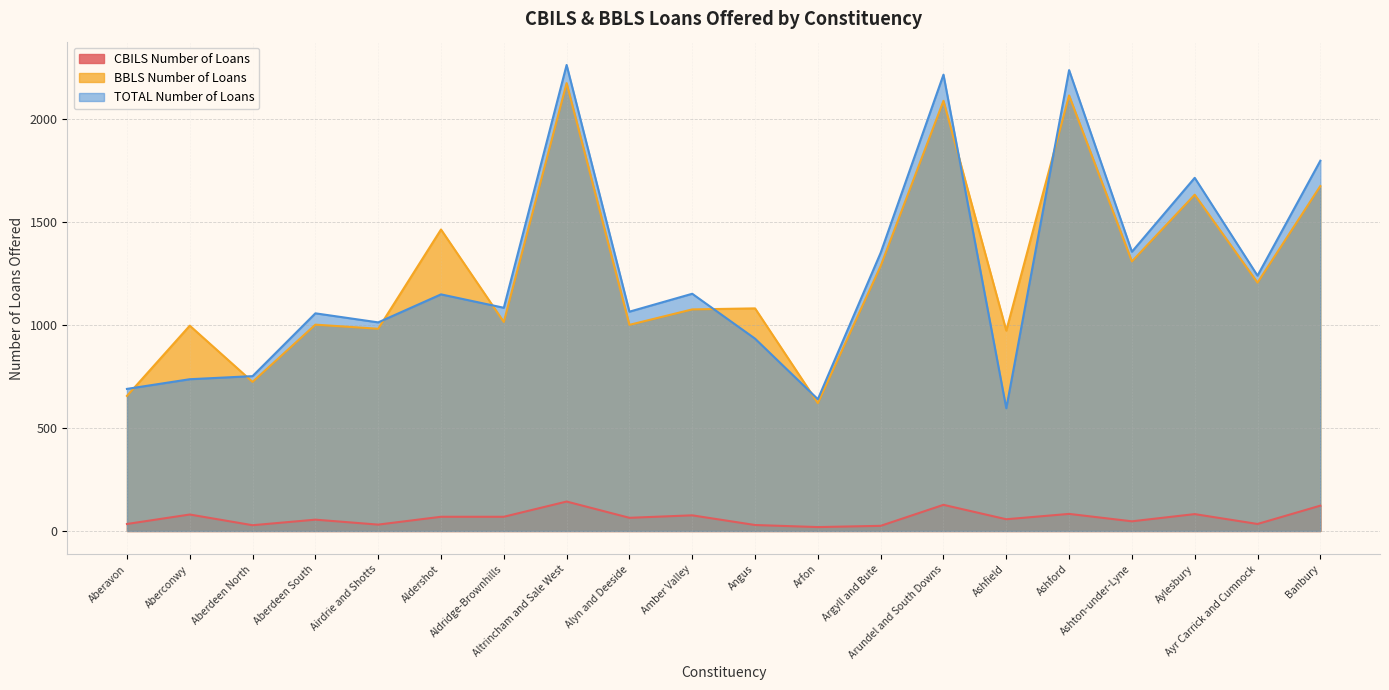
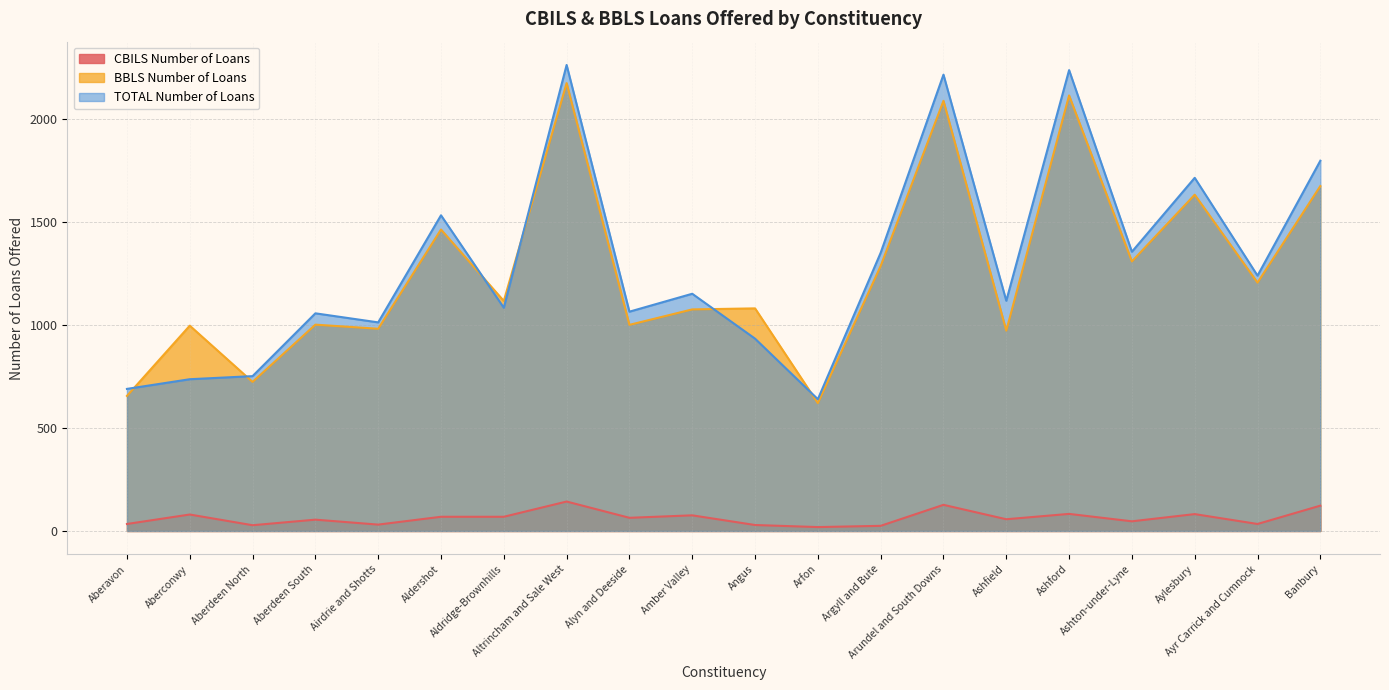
  {
    "CBILS Number of Loans": {
      "Aberavon": 30,
      "Aberconwy": 80,
      "Aberdeen North": 30,
      "Aberdeen South": 60,
      "Airdrie and Shotts": 30,
      "Aldershot": 70,
      "Aldridge-Brownhills": 70,
      "Altrincham and Sale West": 140,
      "Alyn and Deeside": 60,
      "Amber Valley": 80,
      "Angus": 30,
      "Arfon": 20,
      "Argyll and Bute": 30,
      "Arundel and South Downs": 130,
      "Ashfield": 60,
      "Ashford": 80,
      "Ashton-under-Lyne": 50,
      "Aylesbury": 80,
      "Ayr Carrick and Cumnock": 30,
      "Banbury": 120
    },
    "BBLS Number of Loans": {
      "Aberavon": 660,
      "Aberconwy": 1000,
      "Aberdeen North": 720,
      "Aberdeen South": 1000,
      "Airdrie and Shotts": 980,
      "Aldershot": 1460,
-     "Aldridge-Brownhills": 1020,
+     "Aldridge-Brownhills": 1120,
      "Altrincham and Sale West": 2180,
      "Alyn and Deeside": 1000,
      "Amber Valley": 1080,
      "Angus": 1080,
      "Arfon": 620,
      "Argyll and Bute": 1290,
      "Arundel and South Downs": 2090,
      "Ashfield": 970,
      "Ashford": 2120,
      "Ashton-under-Lyne": 1310,
      "Aylesbury": 1630,
      "Ayr Carrick and Cumnock": 1210,
      "Banbury": 1680
    },
    "TOTAL Number of Loans": {
      "Aberavon": 690,
      "Aberconwy": 740,
      "Aberdeen North": 750,
      "Aberdeen South": 1060,
      "Airdrie and Shotts": 1010,
-     "Aldershot": 1150,
+     "Aldershot": 1530,
      "Aldridge-Brownhills": 1080,
      "Altrincham and Sale West": 2260,
      "Alyn and Deeside": 1070,
      "Amber Valley": 1150,
      "Angus": 930,
      "Arfon": 640,
      "Argyll and Bute": 1350,
      "Arundel and South Downs": 2220,
-     "Ashfield": 600,
+     "Ashfield": 1120,
      "Ashford": 2240,
      "Ashton-under-Lyne": 1360,
      "Aylesbury": 1720,
      "Ayr Carrick and Cumnock": 1240,
      "Banbury": 1800
    }
  }
